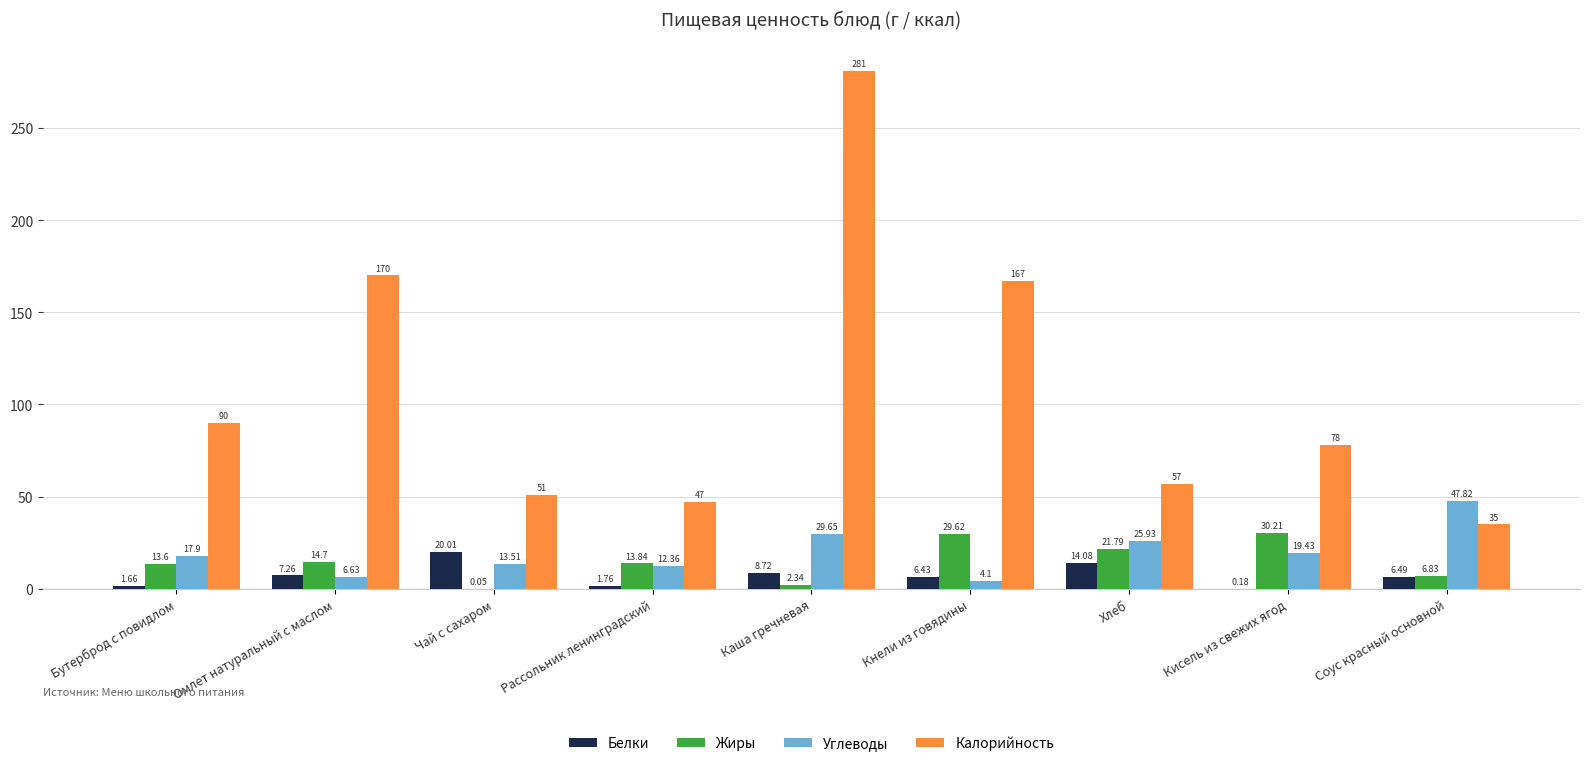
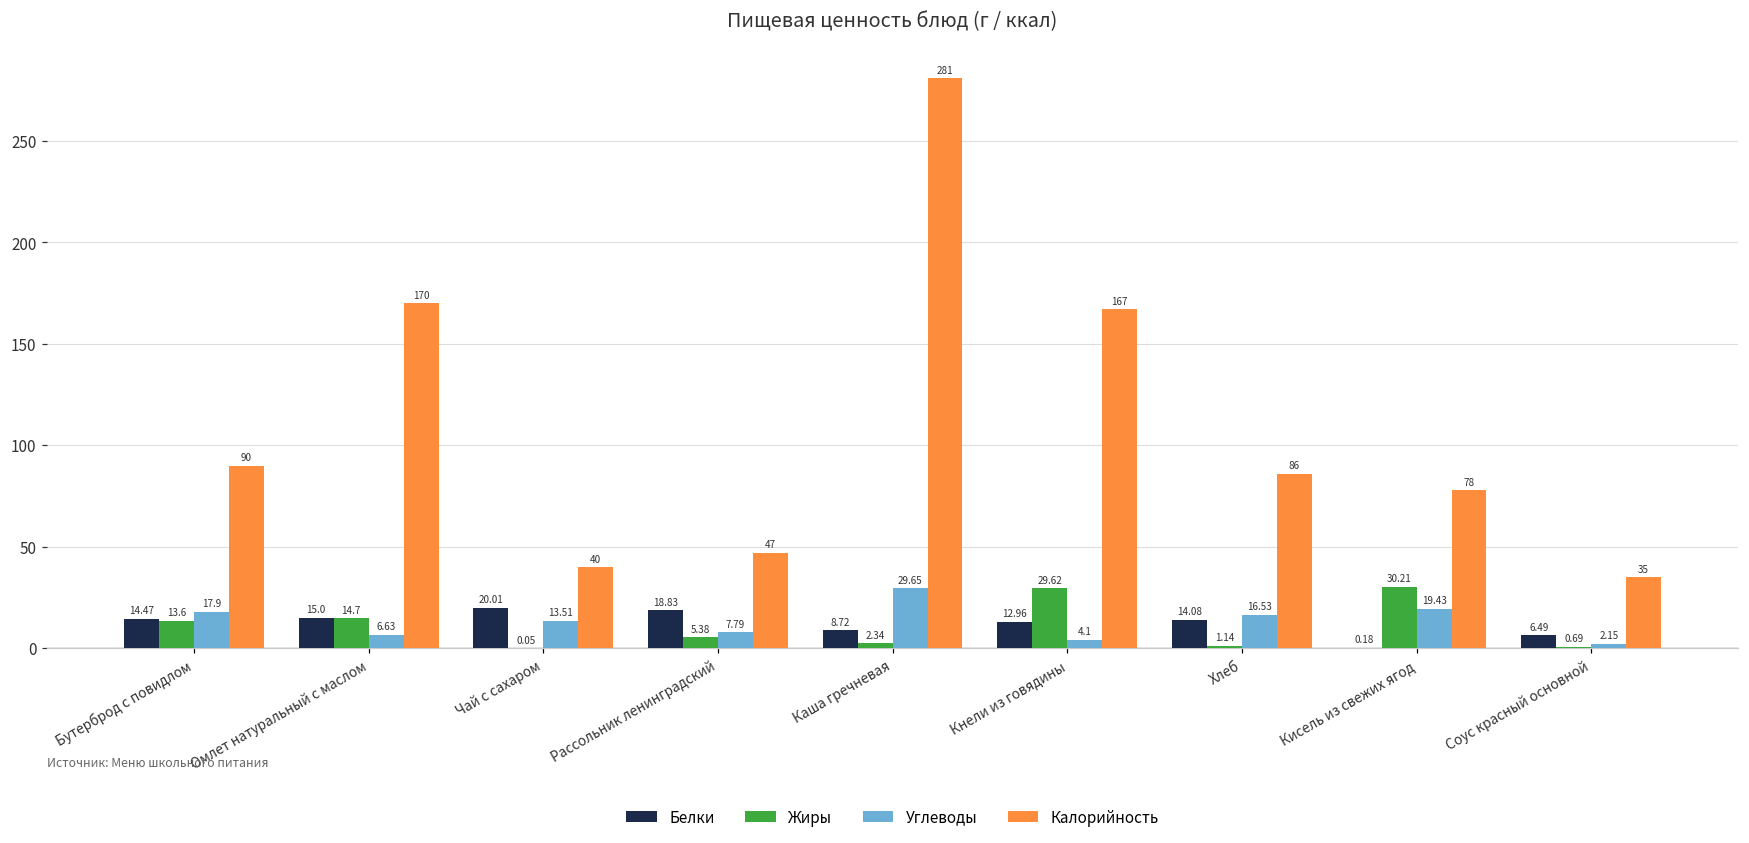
  {
    "Белки": {
-     "Бутерброд с повидлом": 1.66,
-     "Омлет натуральный с маслом": 7.26,
+     "Бутерброд с повидлом": 14.47,
+     "Омлет натуральный с маслом": 15.0,
      "Чай с сахаром": 20.01,
-     "Рассольник ленинградский": 1.76,
+     "Рассольник ленинградский": 18.83,
      "Каша гречневая": 8.72,
-     "Кнели из говядины": 6.43,
+     "Кнели из говядины": 12.96,
      "Хлеб": 14.08,
      "Кисель из свежих ягод": 0.18,
      "Соус красный основной": 6.49
    },
    "Жиры": {
      "Бутерброд с повидлом": 13.6,
      "Омлет натуральный с маслом": 14.7,
      "Чай с сахаром": 0.05,
-     "Рассольник ленинградский": 13.84,
+     "Рассольник ленинградский": 5.38,
      "Каша гречневая": 2.34,
      "Кнели из говядины": 29.62,
-     "Хлеб": 21.79,
+     "Хлеб": 1.14,
      "Кисель из свежих ягод": 30.21,
-     "Соус красный основной": 6.83
+     "Соус красный основной": 0.69
    },
    "Углеводы": {
      "Бутерброд с повидлом": 17.9,
      "Омлет натуральный с маслом": 6.63,
      "Чай с сахаром": 13.51,
-     "Рассольник ленинградский": 12.36,
+     "Рассольник ленинградский": 7.79,
      "Каша гречневая": 29.65,
      "Кнели из говядины": 4.1,
-     "Хлеб": 25.93,
+     "Хлеб": 16.53,
      "Кисель из свежих ягод": 19.43,
-     "Соус красный основной": 47.82
+     "Соус красный основной": 2.15
    },
    "Калорийность": {
      "Бутерброд с повидлом": 90,
      "Омлет натуральный с маслом": 170,
-     "Чай с сахаром": 51,
+     "Чай с сахаром": 40,
      "Рассольник ленинградский": 47,
      "Каша гречневая": 281,
      "Кнели из говядины": 167,
-     "Хлеб": 57,
+     "Хлеб": 86,
      "Кисель из свежих ягод": 78,
      "Соус красный основной": 35
    }
  }
